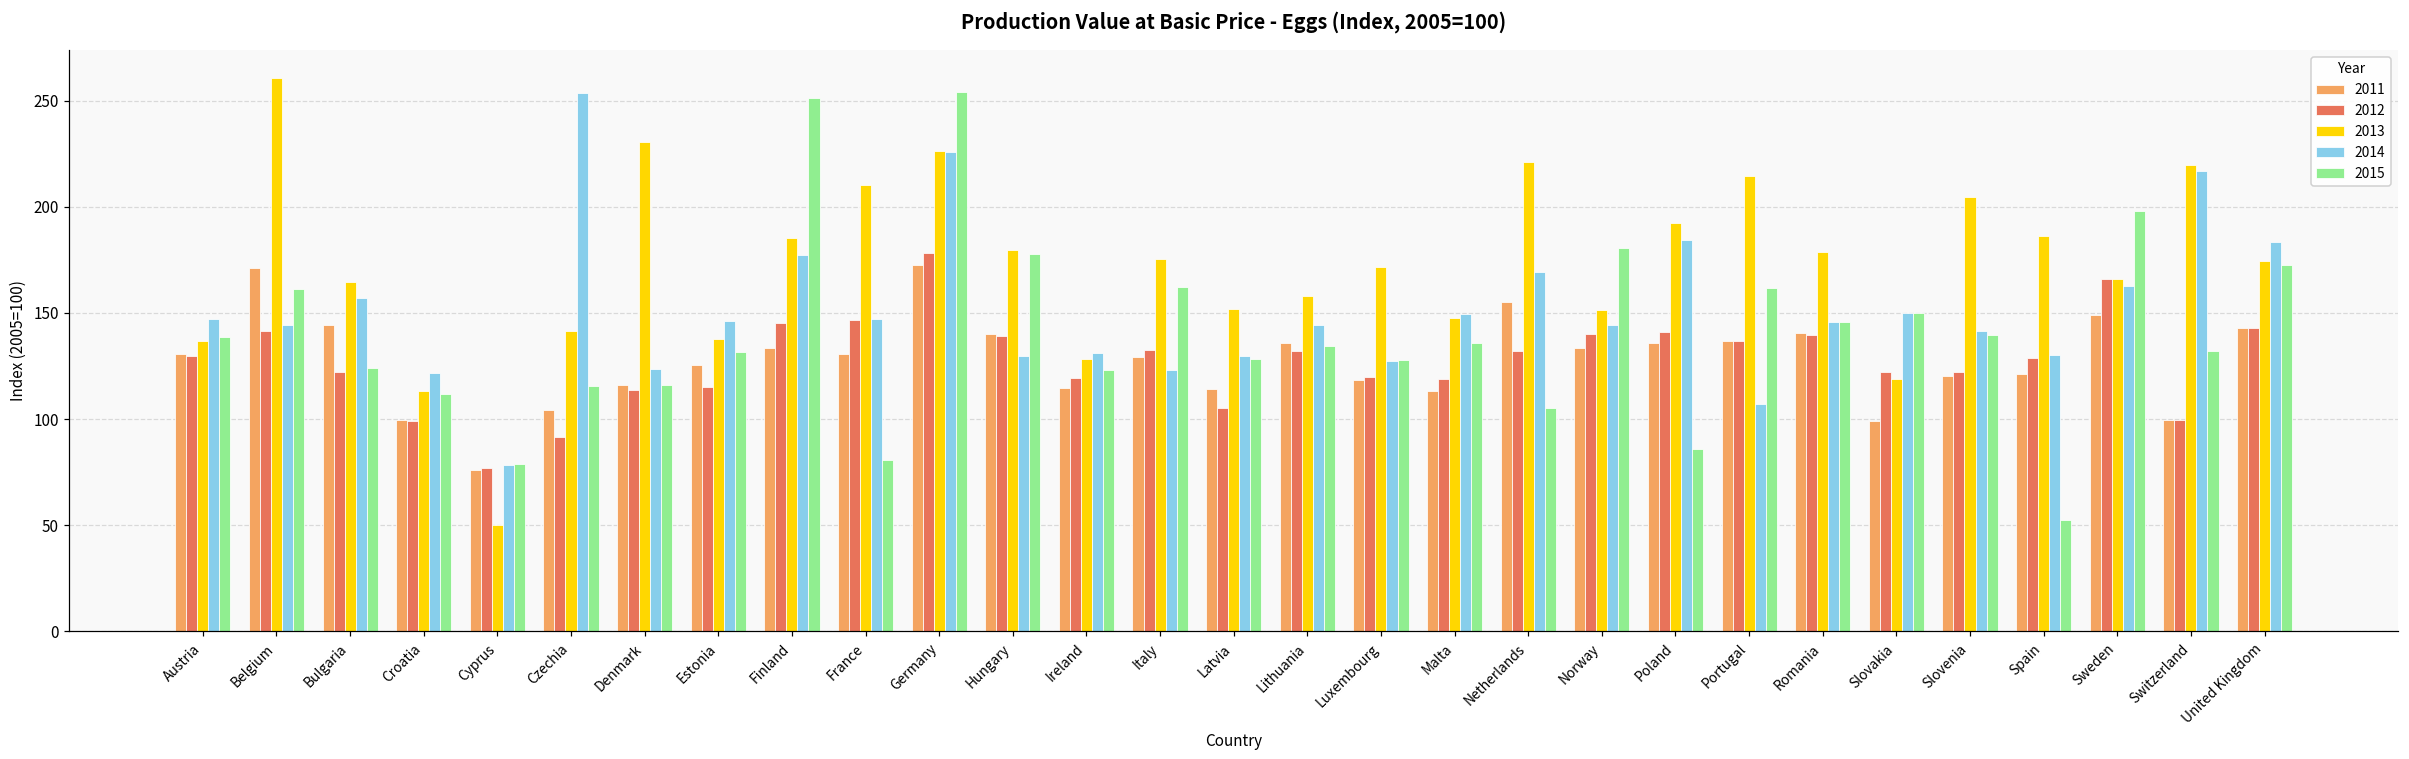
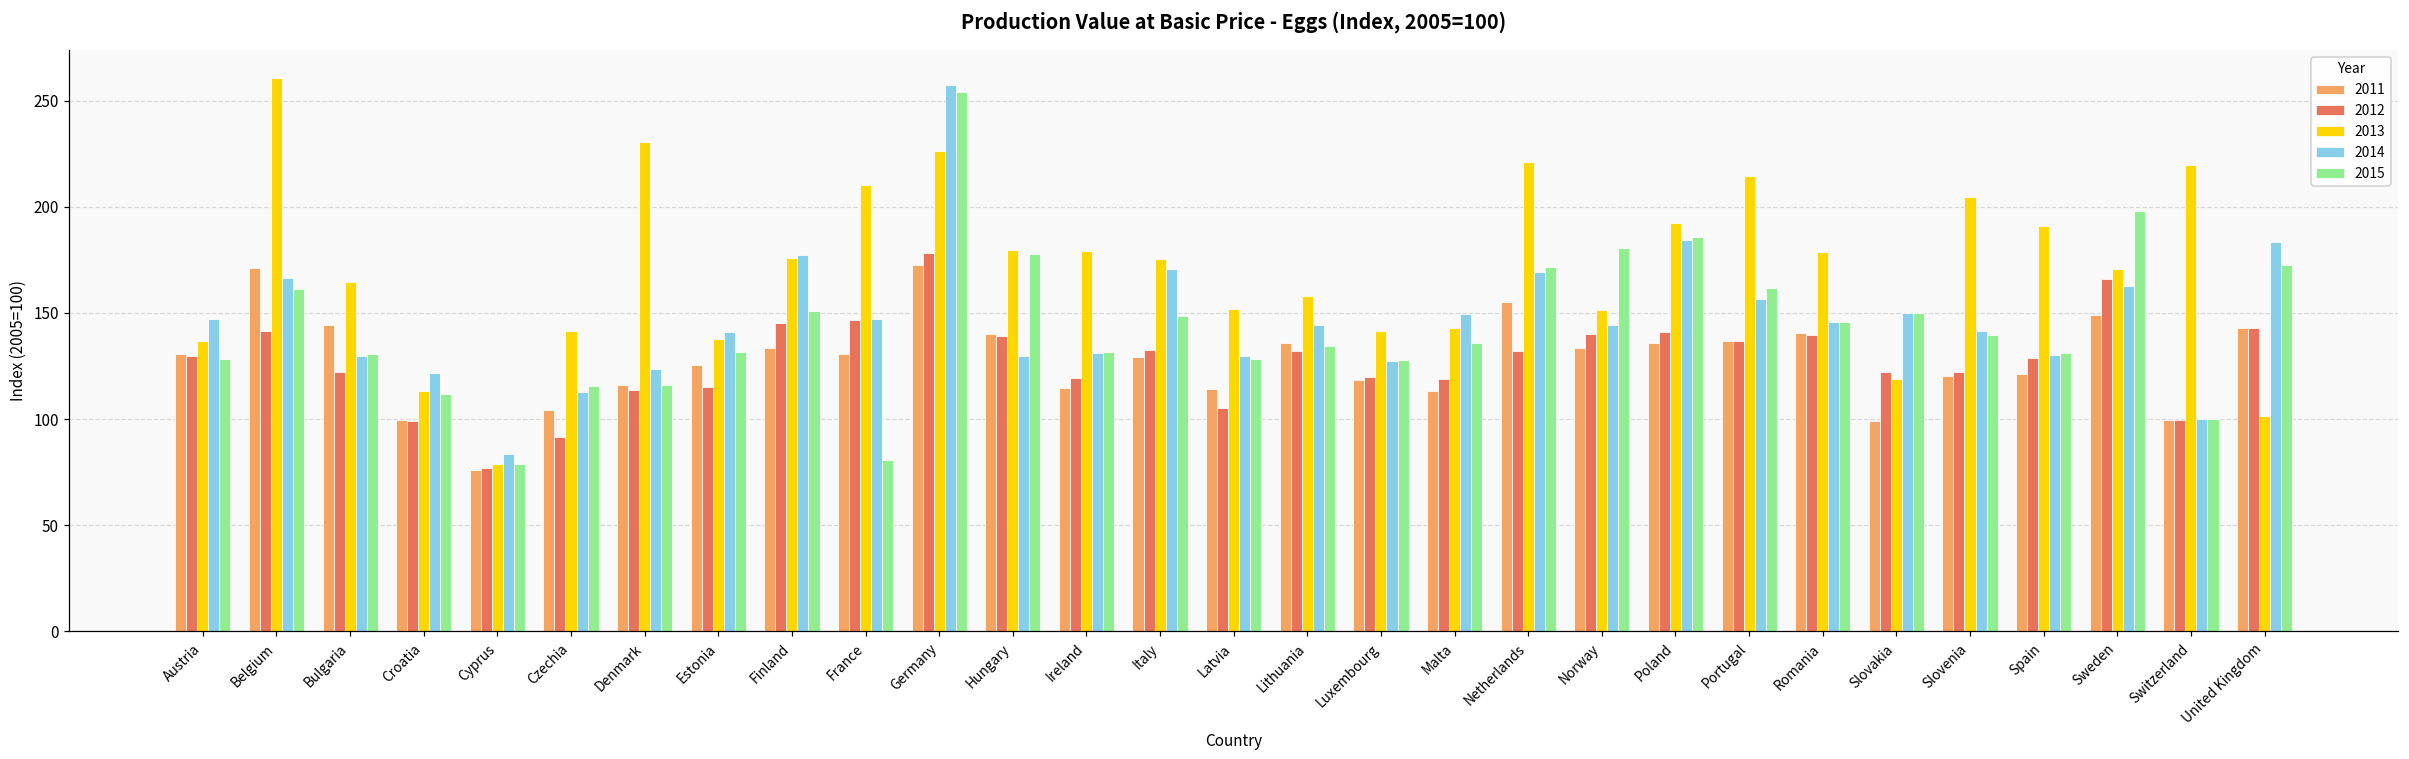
  {
    "2013": {
      "Austria": 137,
      "Belgium": 261,
      "Bulgaria": 165,
      "Croatia": 113,
-     "Cyprus": 50,
+     "Cyprus": 79,
      "Czechia": 142,
      "Denmark": 230,
      "Estonia": 138,
-     "Finland": 185,
+     "Finland": 176,
      "France": 210,
      "Germany": 226,
      "Hungary": 180,
-     "Ireland": 128,
+     "Ireland": 179,
      "Italy": 176,
      "Latvia": 152,
      "Lithuania": 158,
-     "Luxembourg": 171,
-     "Malta": 148,
+     "Luxembourg": 142,
+     "Malta": 143,
      "Netherlands": 221,
      "Norway": 151,
      "Poland": 192,
      "Portugal": 215,
      "Romania": 179,
      "Slovakia": 119,
      "Slovenia": 205,
-     "Spain": 186,
-     "Sweden": 166,
+     "Spain": 191,
+     "Sweden": 171,
      "Switzerland": 220,
-     "United Kingdom": 175
+     "United Kingdom": 102
    },
    "2014": {
      "Austria": 147,
-     "Belgium": 144,
-     "Bulgaria": 157,
+     "Belgium": 167,
+     "Bulgaria": 130,
      "Croatia": 122,
-     "Cyprus": 79,
-     "Czechia": 254,
+     "Cyprus": 84,
+     "Czechia": 113,
      "Denmark": 124,
-     "Estonia": 146,
+     "Estonia": 141,
      "Finland": 177,
      "France": 147,
-     "Germany": 226,
+     "Germany": 257,
      "Hungary": 130,
      "Ireland": 131,
-     "Italy": 123,
+     "Italy": 171,
      "Latvia": 130,
      "Lithuania": 144,
      "Luxembourg": 127,
      "Malta": 149,
      "Netherlands": 169,
      "Norway": 144,
      "Poland": 184,
-     "Portugal": 107,
+     "Portugal": 157,
      "Romania": 146,
      "Slovakia": 150,
      "Slovenia": 142,
      "Spain": 130,
      "Sweden": 163,
-     "Switzerland": 217,
+     "Switzerland": 100,
      "United Kingdom": 184
    },
    "2015": {
-     "Austria": 139,
+     "Austria": 129,
      "Belgium": 161,
-     "Bulgaria": 124,
+     "Bulgaria": 131,
      "Croatia": 112,
      "Cyprus": 79,
      "Czechia": 116,
      "Denmark": 116,
      "Estonia": 132,
-     "Finland": 251,
+     "Finland": 151,
      "France": 81,
      "Germany": 254,
      "Hungary": 178,
-     "Ireland": 123,
-     "Italy": 162,
+     "Ireland": 132,
+     "Italy": 149,
      "Latvia": 128,
      "Lithuania": 134,
      "Luxembourg": 128,
      "Malta": 136,
-     "Netherlands": 105,
+     "Netherlands": 172,
      "Norway": 180,
-     "Poland": 86,
+     "Poland": 186,
      "Portugal": 162,
      "Romania": 146,
      "Slovakia": 150,
      "Slovenia": 140,
-     "Spain": 53,
+     "Spain": 131,
      "Sweden": 198,
-     "Switzerland": 132,
+     "Switzerland": 100,
      "United Kingdom": 173
    }
  }
